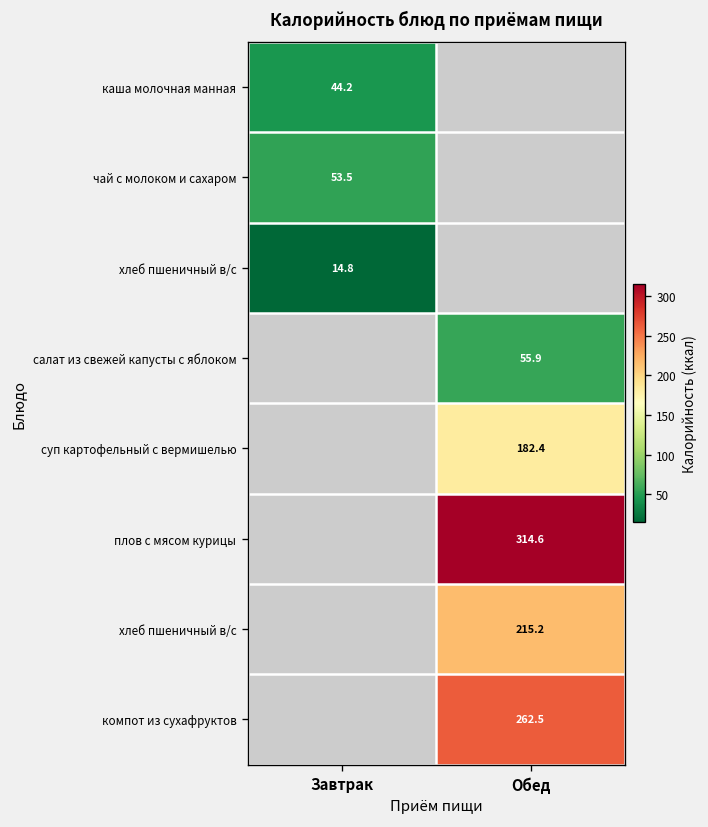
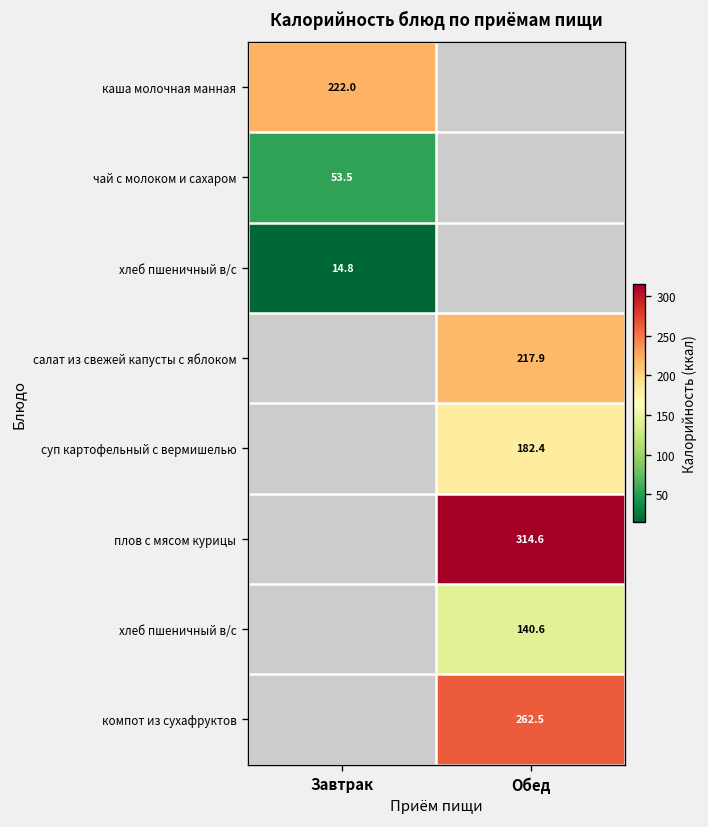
  {
    "каша молочная манная": {
-     "Завтрак": 44.2
+     "Завтрак": 222.0
    },
    "чай с молоком и сахаром": {
      "Завтрак": 53.5
    },
    "хлеб пшеничный в/с": {
      "Завтрак": 14.8,
-     "Обед": 215.2
+     "Обед": 140.6
    },
    "салат из свежей капусты с яблоком": {
-     "Обед": 55.9
+     "Обед": 217.9
    },
    "суп картофельный с вермишелью": {
      "Обед": 182.4
    },
    "плов с мясом курицы": {
      "Обед": 314.6
    },
    "компот из сухафруктов": {
      "Обед": 262.5
    }
  }
